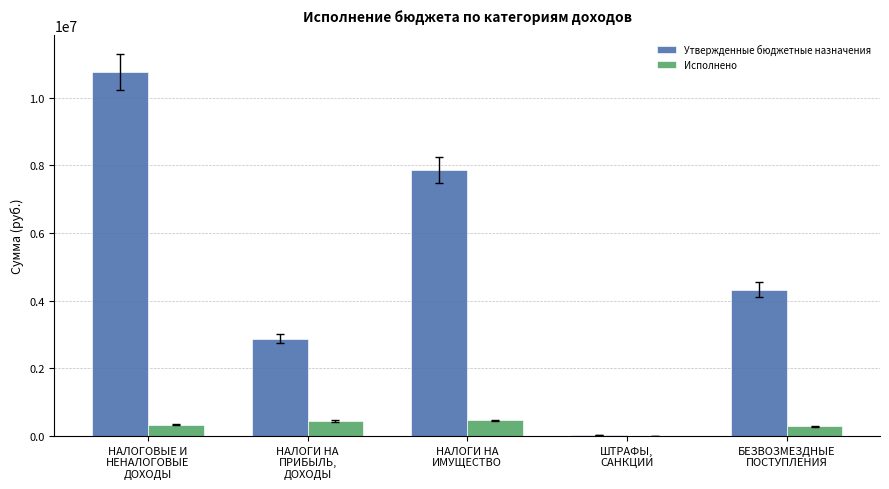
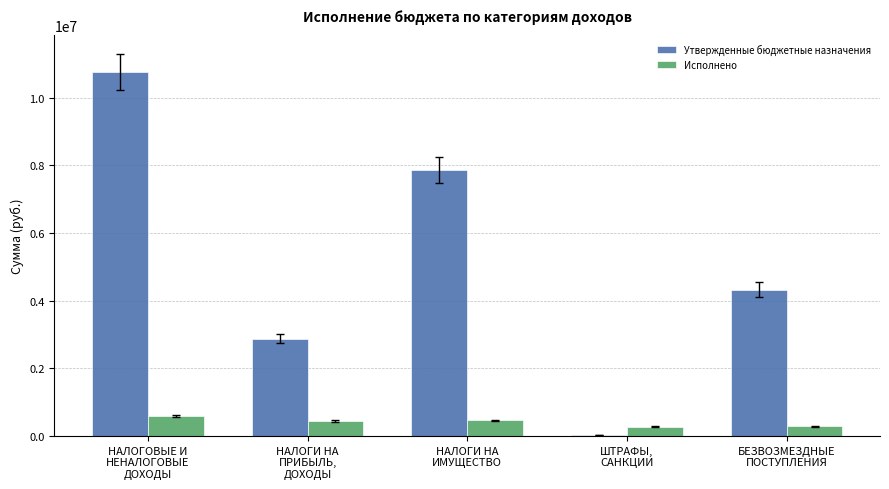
  {
    "Исполнено": {
-     "НАЛОГОВЫЕ И НЕНАЛОГОВЫЕ ДОХОДЫ": 300000,
+     "НАЛОГОВЫЕ И НЕНАЛОГОВЫЕ ДОХОДЫ": 600000,
      "НАЛОГИ НА ПРИБЫЛЬ, ДОХОДЫ": 500000,
      "НАЛОГИ НА ИМУЩЕСТВО": 500000,
-     "ШТРАФЫ, САНКЦИИ": 0,
+     "ШТРАФЫ, САНКЦИИ": 300000,
      "БЕЗВОЗМЕЗДНЫЕ ПОСТУПЛЕНИЯ": 300000
    }
  }
